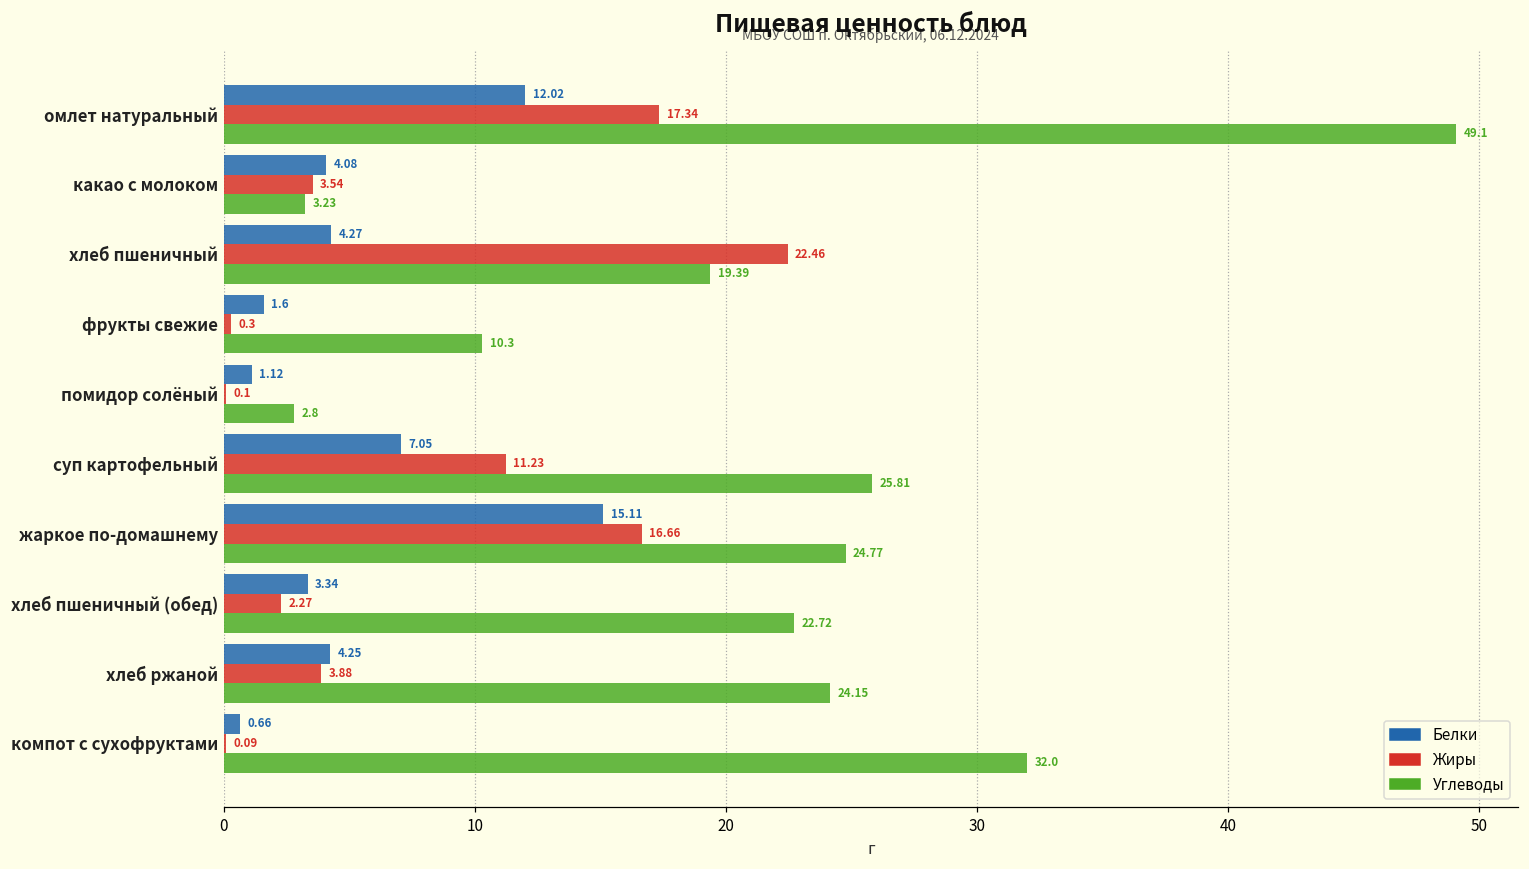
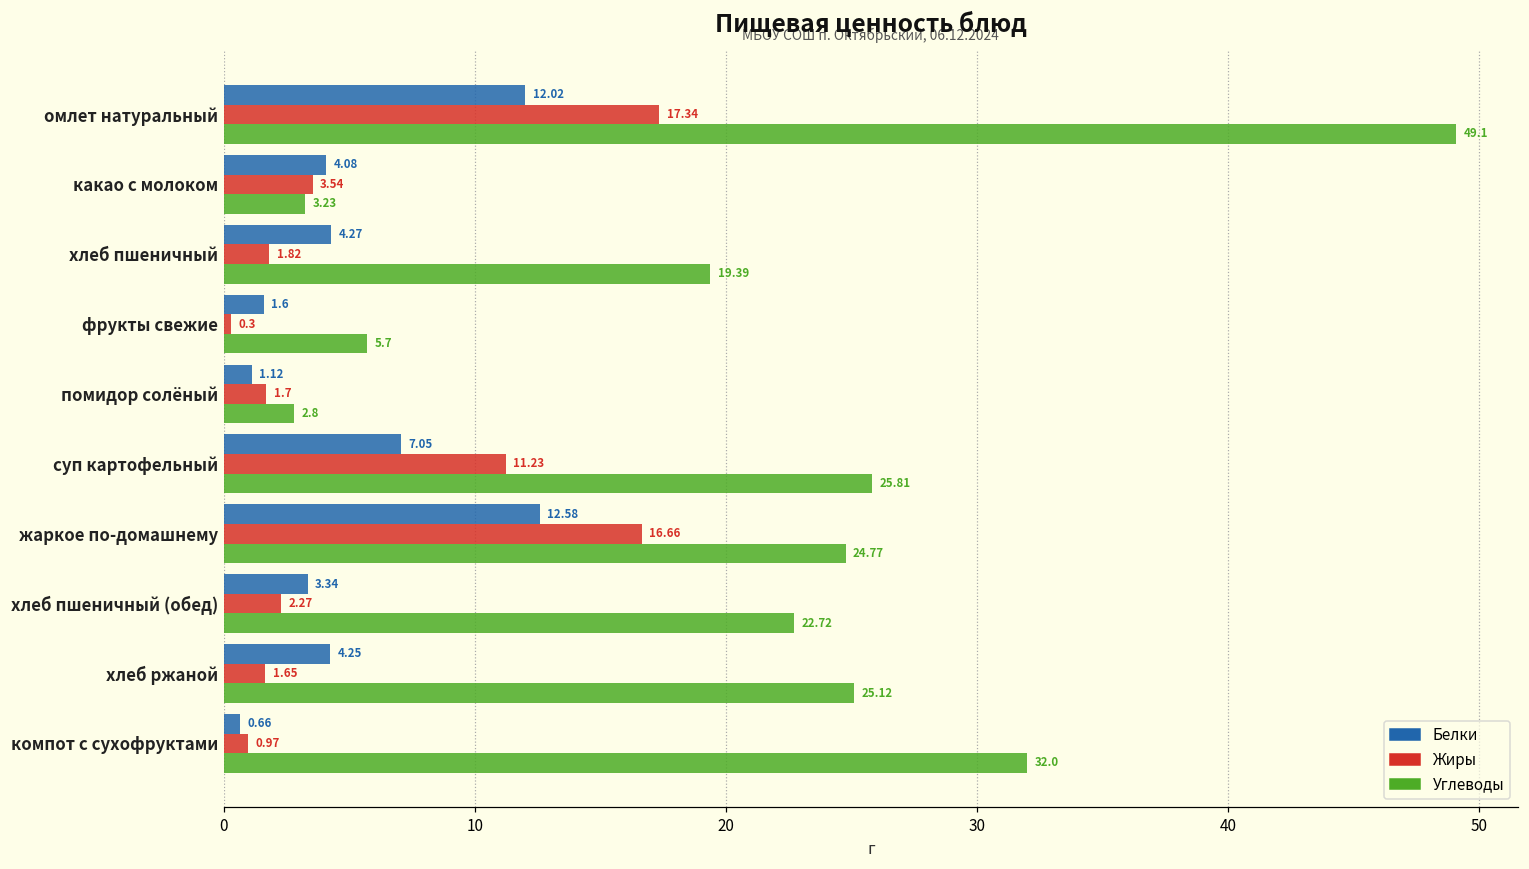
  {
    "Белки": {
      "омлет натуральный": 12.02,
      "какао с молоком": 4.08,
      "хлеб пшеничный": 4.27,
      "фрукты свежие": 1.6,
      "помидор солёный": 1.12,
      "суп картофельный": 7.05,
-     "жаркое по-домашнему": 15.11,
+     "жаркое по-домашнему": 12.58,
      "хлеб пшеничный (обед)": 3.34,
      "хлеб ржаной": 4.25,
      "компот с сухофруктами": 0.66
    },
    "Жиры": {
      "омлет натуральный": 17.34,
      "какао с молоком": 3.54,
-     "хлеб пшеничный": 22.46,
+     "хлеб пшеничный": 1.82,
      "фрукты свежие": 0.3,
-     "помидор солёный": 0.1,
+     "помидор солёный": 1.7,
      "суп картофельный": 11.23,
      "жаркое по-домашнему": 16.66,
      "хлеб пшеничный (обед)": 2.27,
-     "хлеб ржаной": 3.88,
-     "компот с сухофруктами": 0.09
+     "хлеб ржаной": 1.65,
+     "компот с сухофруктами": 0.97
    },
    "Углеводы": {
      "омлет натуральный": 49.1,
      "какао с молоком": 3.23,
      "хлеб пшеничный": 19.39,
-     "фрукты свежие": 10.3,
+     "фрукты свежие": 5.7,
      "помидор солёный": 2.8,
      "суп картофельный": 25.81,
      "жаркое по-домашнему": 24.77,
      "хлеб пшеничный (обед)": 22.72,
-     "хлеб ржаной": 24.15,
+     "хлеб ржаной": 25.12,
      "компот с сухофруктами": 32.0
    }
  }
